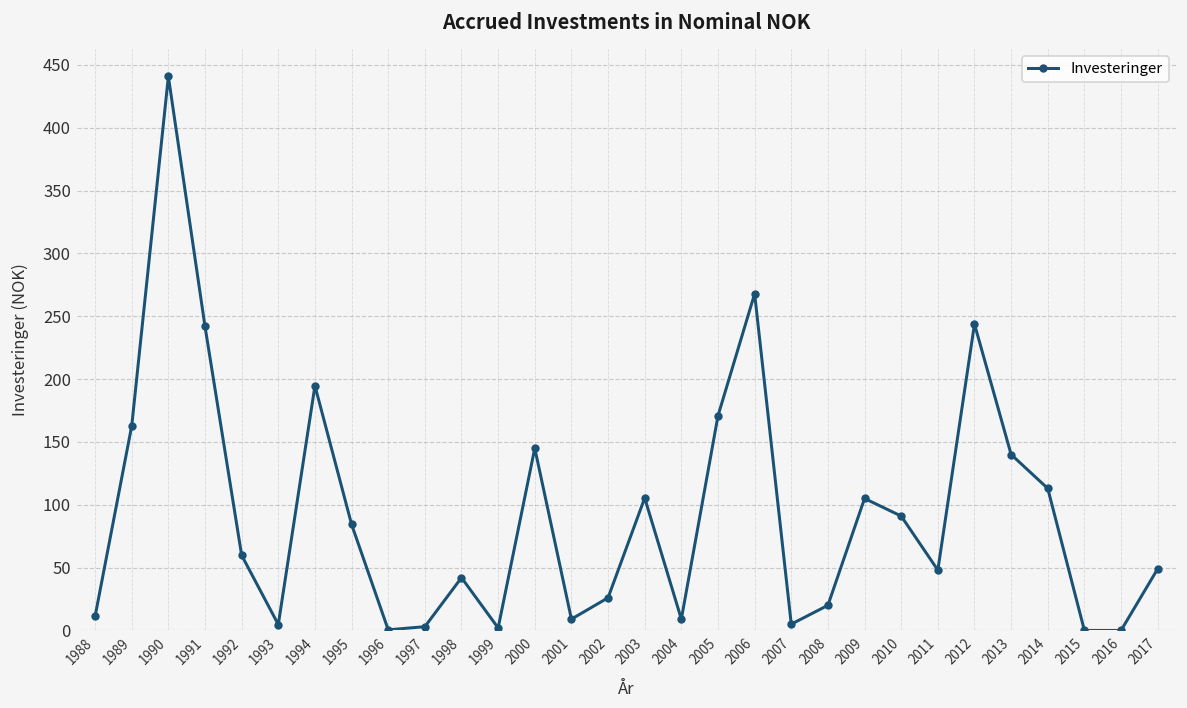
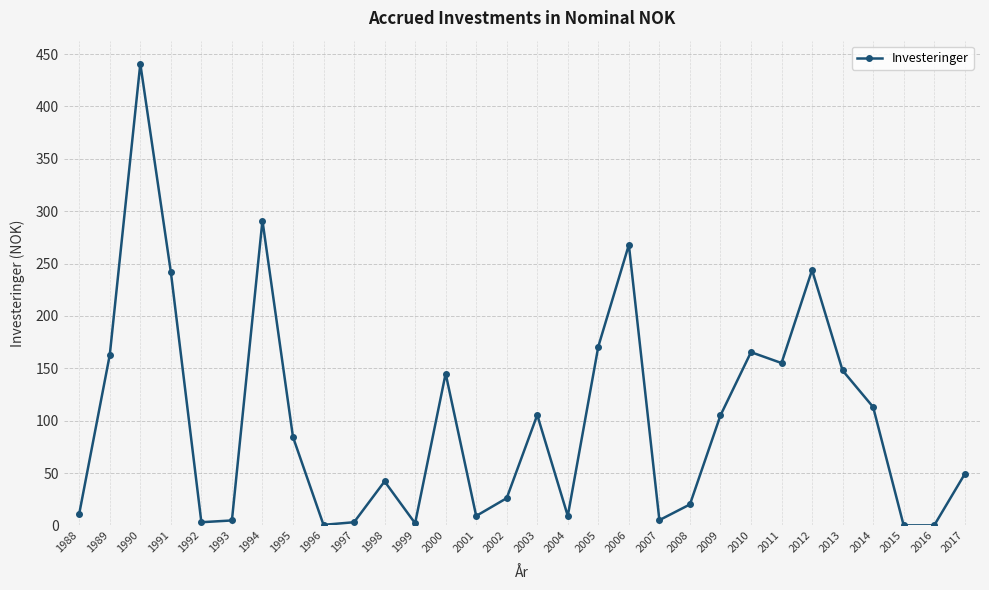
  {
    "1988": 11,
    "1989": 163,
    "1990": 441,
    "1991": 242,
-   "1992": 60,
+   "1992": 3,
    "1993": 5,
-   "1994": 195,
+   "1994": 291,
    "1995": 84,
    "1996": 1,
    "1997": 3,
    "1998": 42,
    "1999": 2,
    "2000": 145,
    "2001": 9,
    "2002": 26,
    "2003": 105,
    "2004": 9,
    "2005": 171,
    "2006": 268,
    "2007": 5,
    "2008": 20,
    "2009": 105,
-   "2010": 91,
-   "2011": 48,
+   "2010": 165,
+   "2011": 155,
    "2012": 244,
-   "2013": 140,
+   "2013": 148,
    "2014": 113,
    "2015": 0,
    "2016": 0,
    "2017": 49
  }
